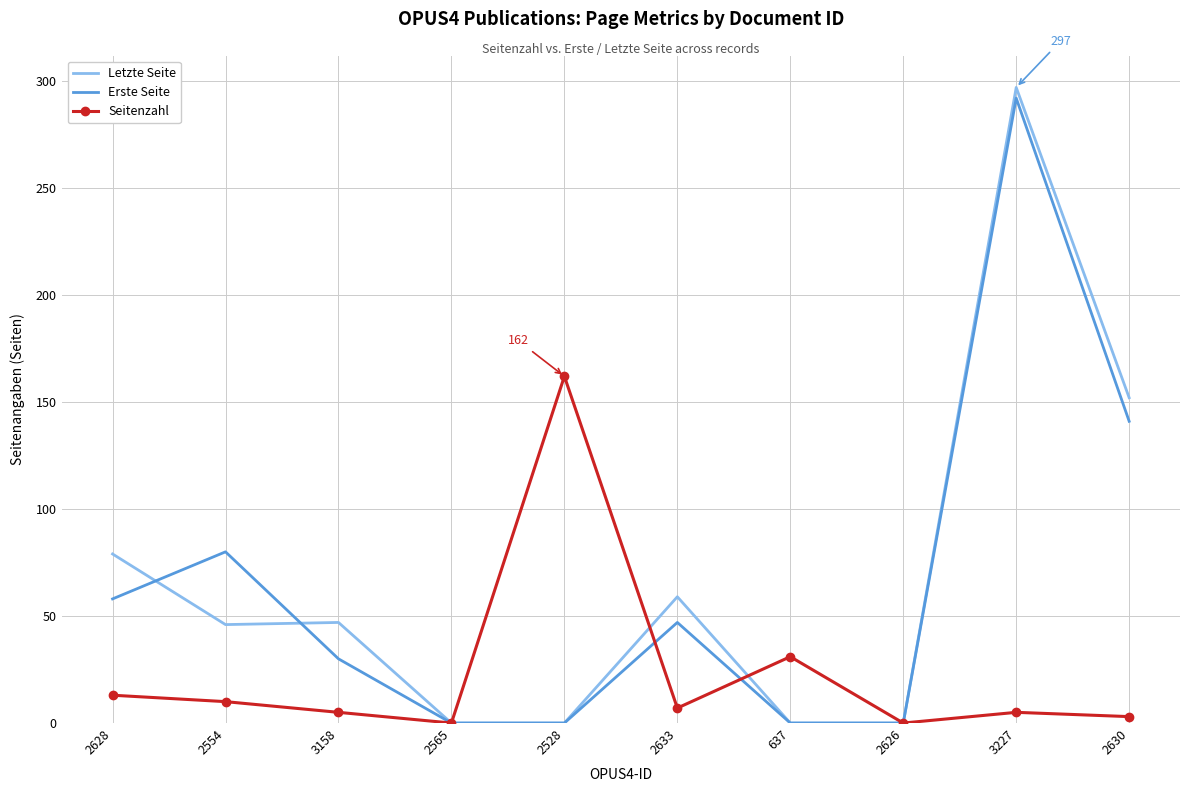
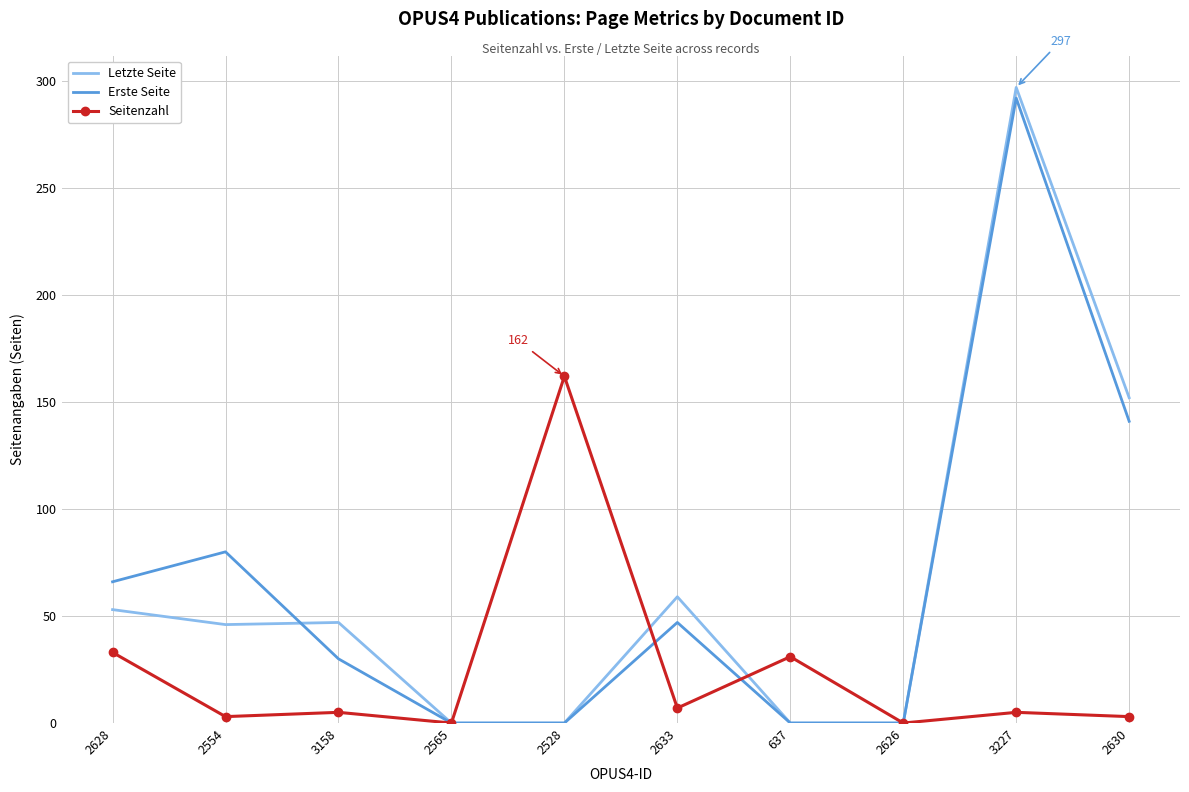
  {
    "Letzte Seite": {
-     "2628": 79,
+     "2628": 53,
      "2554": 46,
      "3158": 47,
      "2633": 59,
      "2630": 152
    },
    "Erste Seite": {
-     "2628": 58,
+     "2628": 66,
      "2554": 80,
      "3158": 30,
      "2633": 47,
      "3227": 292,
      "2630": 141
    },
    "Seitenzahl": {
-     "2628": 13,
-     "2554": 10,
+     "2628": 33,
+     "2554": 3,
      "3158": 5,
      "2633": 7,
      "637": 31,
      "3227": 5,
      "2630": 3
    }
  }
